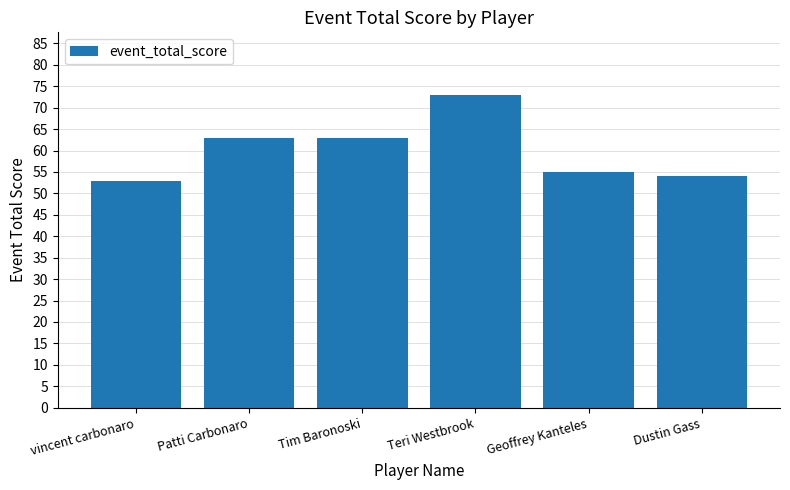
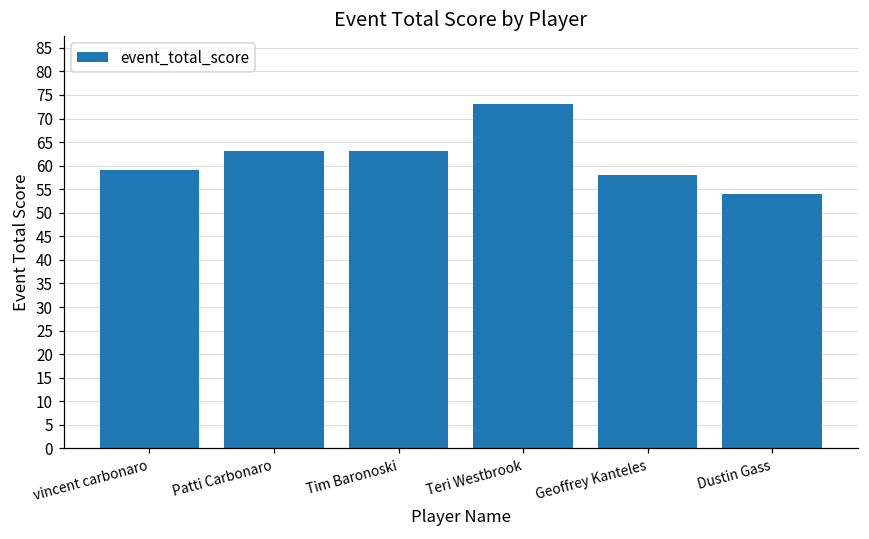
  {
-   "vincent carbonaro": 53,
+   "vincent carbonaro": 59,
    "Patti Carbonaro": 63,
    "Tim Baronoski": 63,
    "Teri Westbrook": 73,
-   "Geoffrey Kanteles": 55,
+   "Geoffrey Kanteles": 58,
    "Dustin Gass": 54
  }
